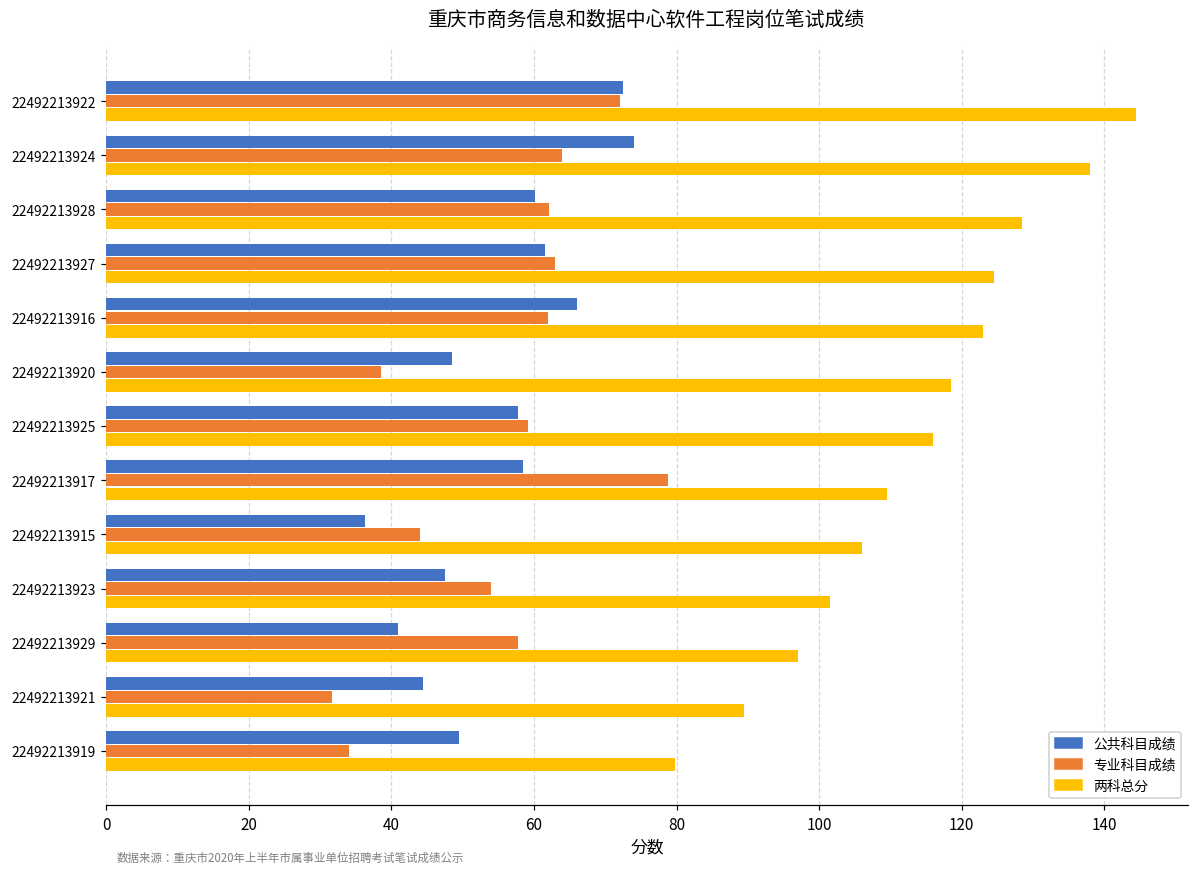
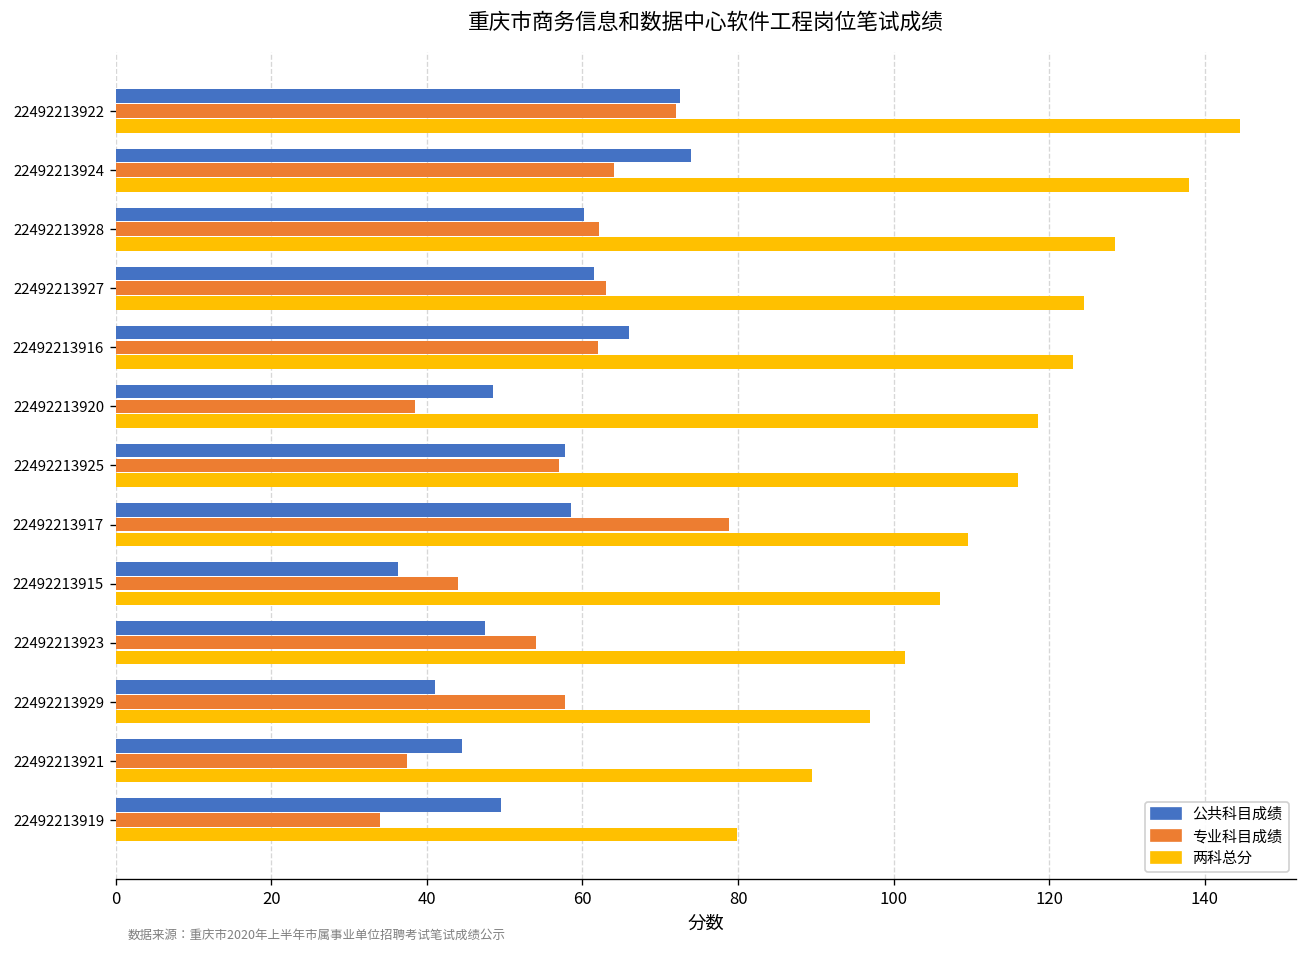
  {
    "公共科目成绩": {
      "22492213922": 73,
      "22492213924": 74,
      "22492213928": 60,
      "22492213927": 62,
      "22492213916": 66,
      "22492213920": 49,
      "22492213925": 58,
      "22492213917": 59,
      "22492213915": 36,
      "22492213923": 48,
      "22492213929": 41,
      "22492213921": 45,
      "22492213919": 50
    },
    "专业科目成绩": {
      "22492213922": 72,
      "22492213924": 64,
      "22492213928": 62,
      "22492213927": 63,
      "22492213916": 62,
      "22492213920": 39,
-     "22492213925": 59,
+     "22492213925": 57,
      "22492213917": 79,
      "22492213915": 44,
      "22492213923": 54,
      "22492213929": 58,
-     "22492213921": 32,
+     "22492213921": 38,
      "22492213919": 34
    },
    "两科总分": {
      "22492213922": 145,
      "22492213924": 138,
      "22492213928": 129,
      "22492213927": 125,
      "22492213916": 123,
      "22492213920": 119,
      "22492213925": 116,
      "22492213917": 110,
      "22492213915": 106,
      "22492213923": 102,
      "22492213929": 97,
      "22492213921": 90,
      "22492213919": 80
    }
  }
